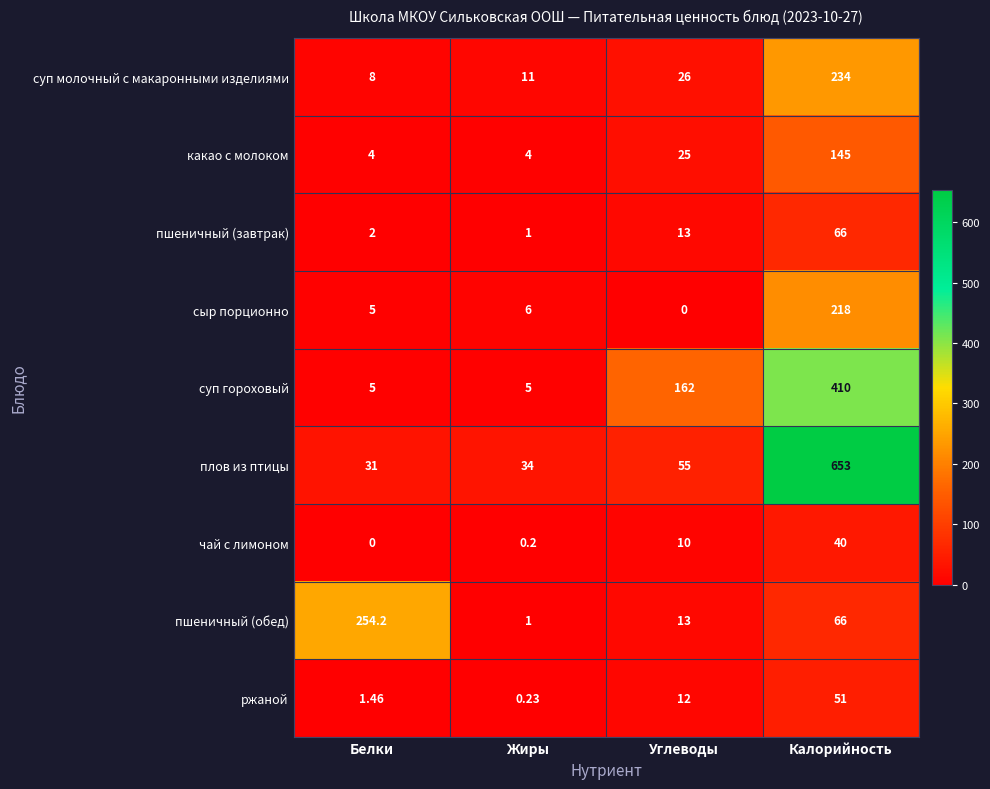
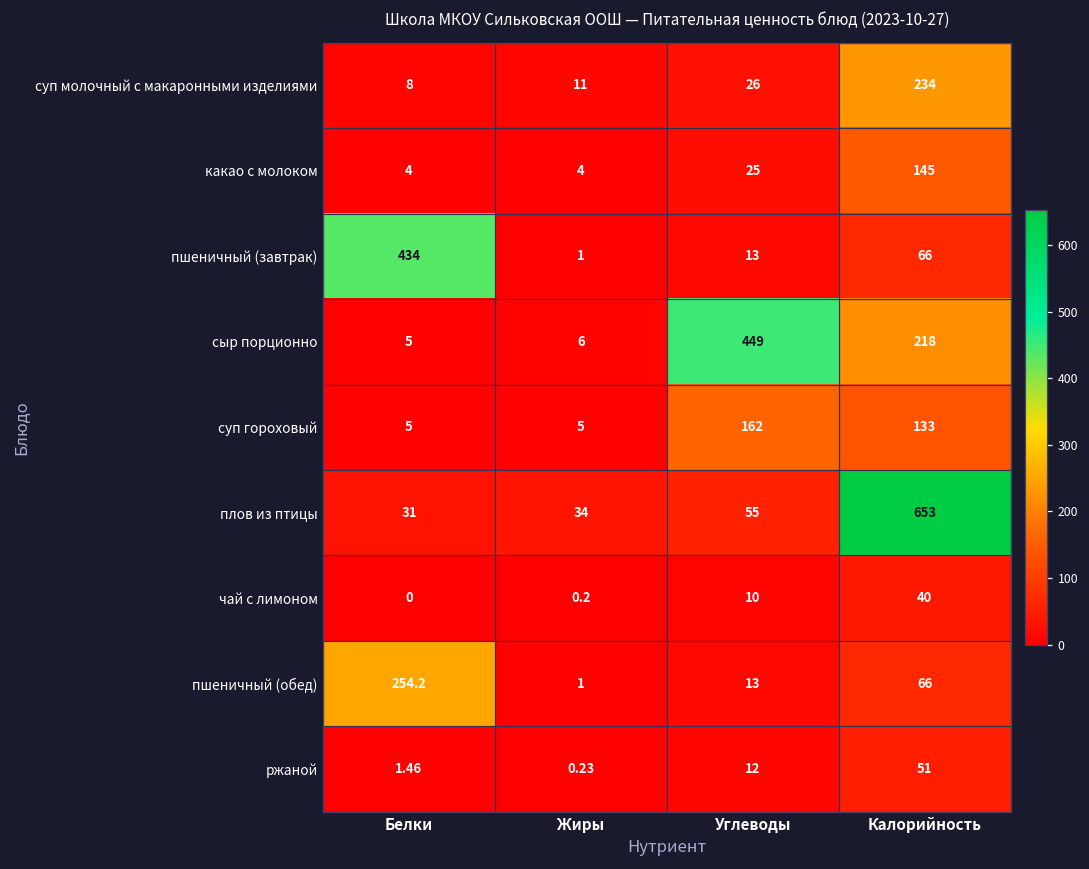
  {
    "суп молочный с макаронными изделиями": {
      "Белки": 8,
      "Жиры": 11,
      "Углеводы": 26,
      "Калорийность": 234
    },
    "какао с молоком": {
      "Белки": 4,
      "Жиры": 4,
      "Углеводы": 25,
      "Калорийность": 145
    },
    "пшеничный (завтрак)": {
-     "Белки": 2,
+     "Белки": 434,
      "Жиры": 1,
      "Углеводы": 13,
      "Калорийность": 66
    },
    "сыр порционно": {
      "Белки": 5,
      "Жиры": 6,
-     "Углеводы": 0,
+     "Углеводы": 449,
      "Калорийность": 218
    },
    "суп гороховый": {
      "Белки": 5,
      "Жиры": 5,
      "Углеводы": 162,
-     "Калорийность": 410
+     "Калорийность": 133
    },
    "плов из птицы": {
      "Белки": 31,
      "Жиры": 34,
      "Углеводы": 55,
      "Калорийность": 653
    },
    "чай с лимоном": {
      "Белки": 0,
      "Жиры": 0.2,
      "Углеводы": 10,
      "Калорийность": 40
    },
    "пшеничный (обед)": {
      "Белки": 254.2,
      "Жиры": 1,
      "Углеводы": 13,
      "Калорийность": 66
    },
    "ржаной": {
      "Белки": 1.46,
      "Жиры": 0.23,
      "Углеводы": 12,
      "Калорийность": 51
    }
  }
